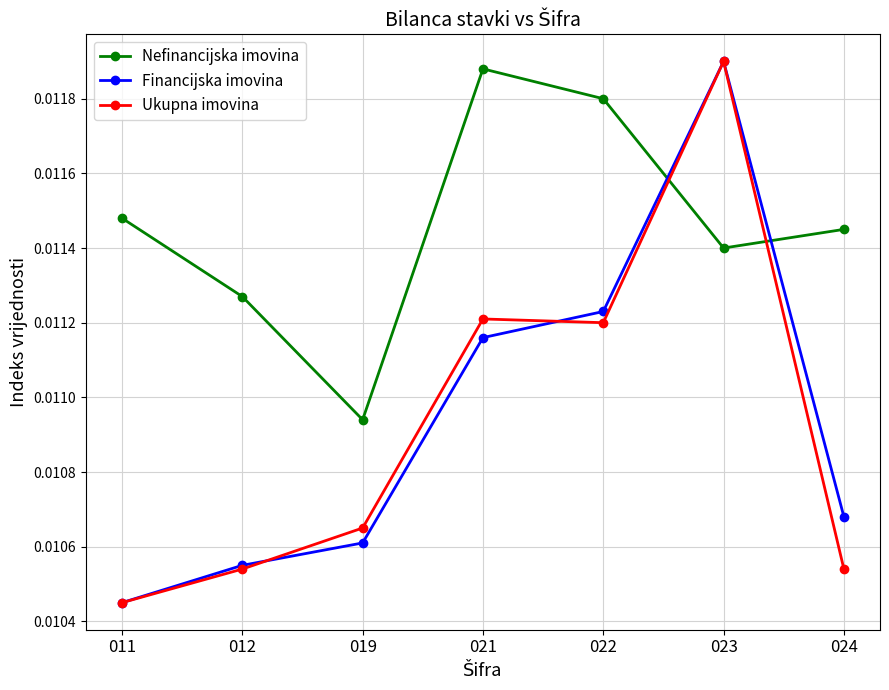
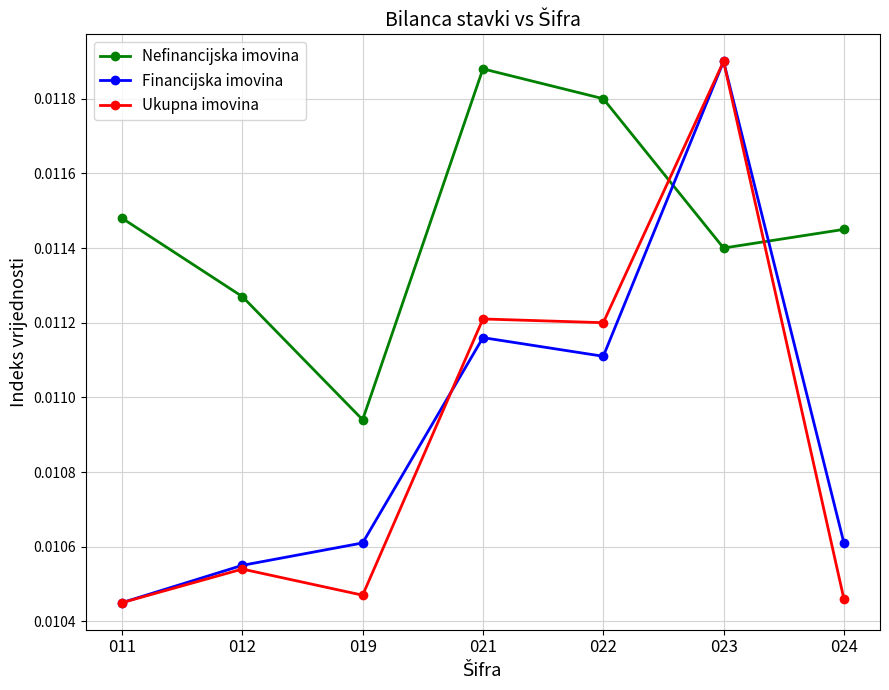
  {
    "Nefinancijska imovina": {
      "011": 0.01148,
      "012": 0.01127,
      "019": 0.01094,
      "021": 0.01188,
      "022": 0.01180,
      "023": 0.01140,
      "024": 0.01145
    },
    "Financijska imovina": {
      "012": 0.01055,
      "019": 0.01061,
      "021": 0.01116,
-     "022": 0.01123,
-     "024": 0.01068
+     "022": 0.01111,
+     "024": 0.01061
    },
    "Ukupna imovina": {
      "012": 0.01054,
-     "019": 0.01065,
+     "019": 0.01047,
      "021": 0.01121,
      "022": 0.01120,
-     "024": 0.01054
+     "024": 0.01046
    }
  }
